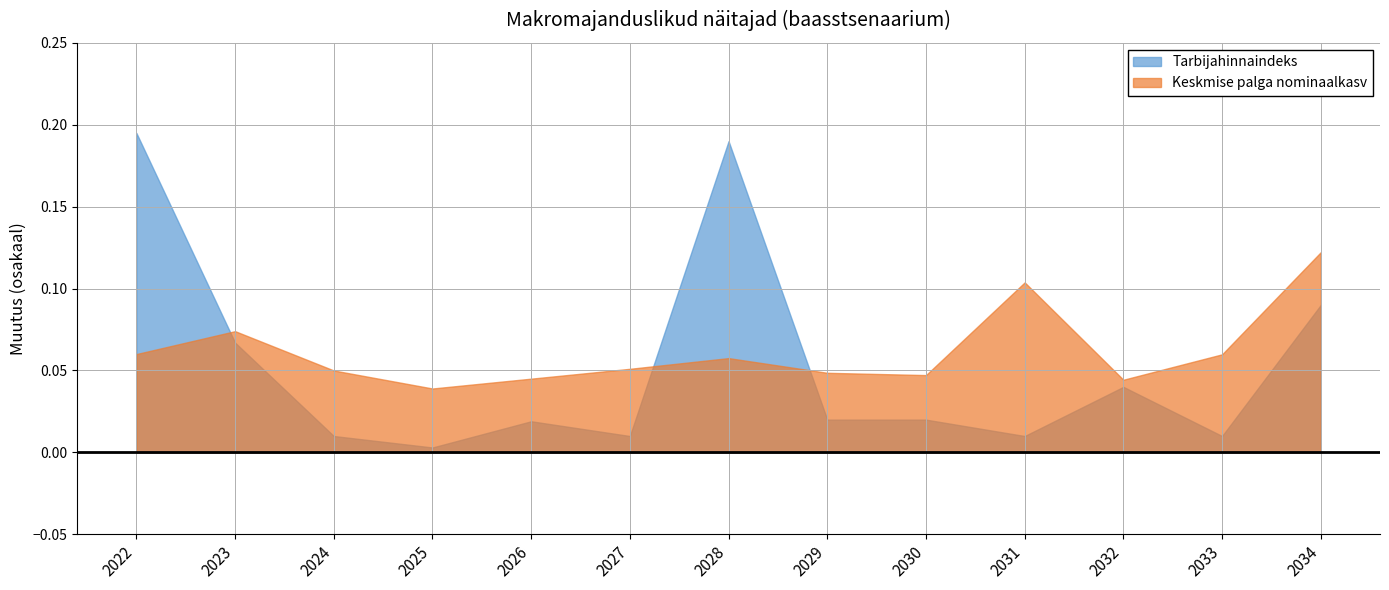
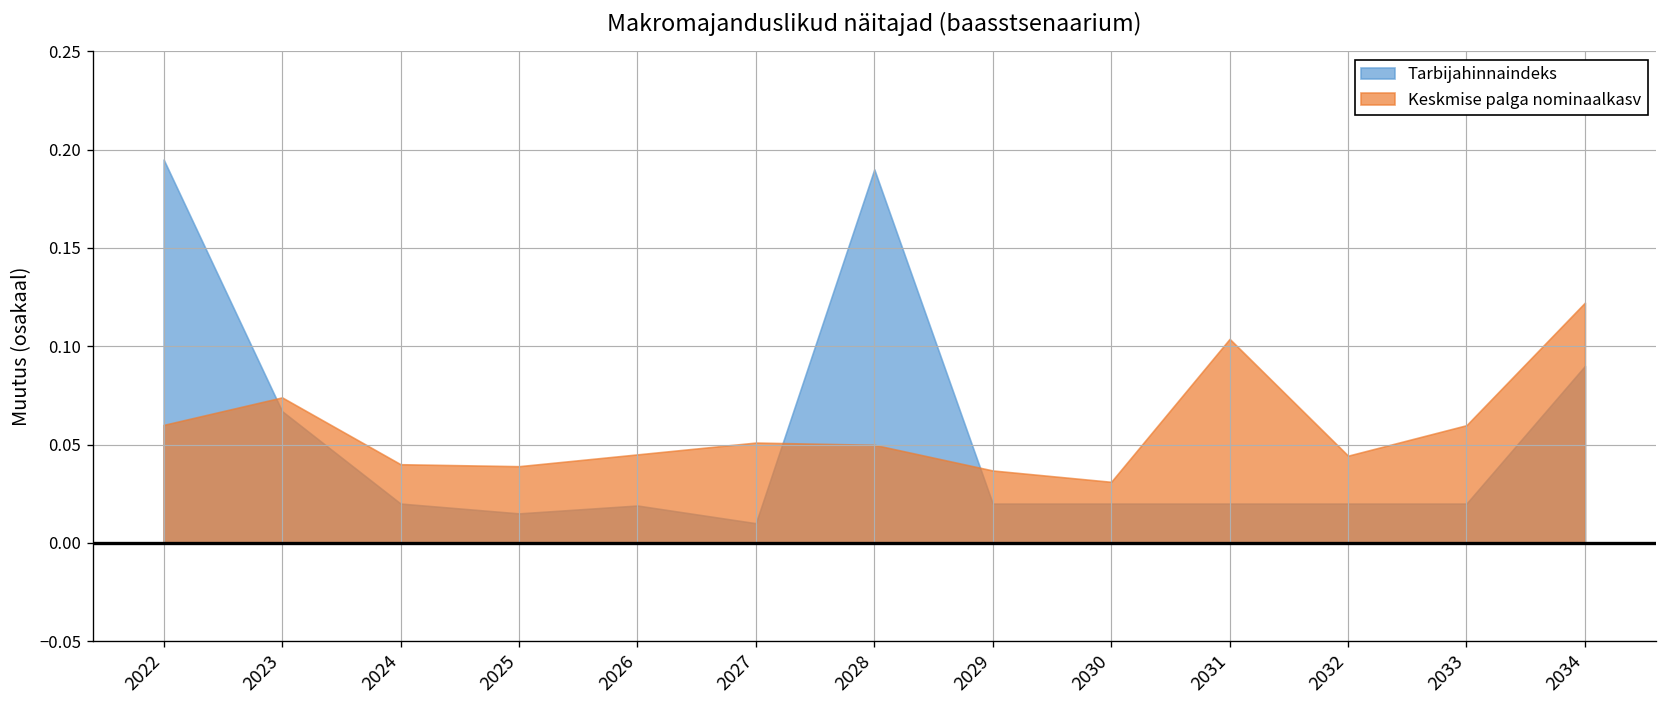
  {
    "Tarbijahinnaindeks": {
      "2022": 0.195,
      "2023": 0.067,
-     "2024": 0.01,
-     "2025": 0.003,
+     "2024": 0.02,
+     "2025": 0.015,
      "2026": 0.019,
      "2027": 0.010,
      "2028": 0.190,
      "2029": 0.020,
      "2030": 0.020,
-     "2031": 0.01,
-     "2032": 0.04,
-     "2033": 0.01,
+     "2031": 0.02,
+     "2032": 0.02,
+     "2033": 0.02,
      "2034": 0.090
    },
    "Keskmise palga nominaalkasv": {
      "2022": 0.060,
      "2023": 0.074,
-     "2024": 0.05,
+     "2024": 0.04,
      "2025": 0.039,
      "2026": 0.045,
      "2027": 0.051,
-     "2028": 0.058,
-     "2029": 0.049,
-     "2030": 0.047,
+     "2028": 0.050,
+     "2029": 0.037,
+     "2030": 0.031,
      "2031": 0.104,
      "2032": 0.044,
      "2033": 0.060,
      "2034": 0.122
    }
  }
